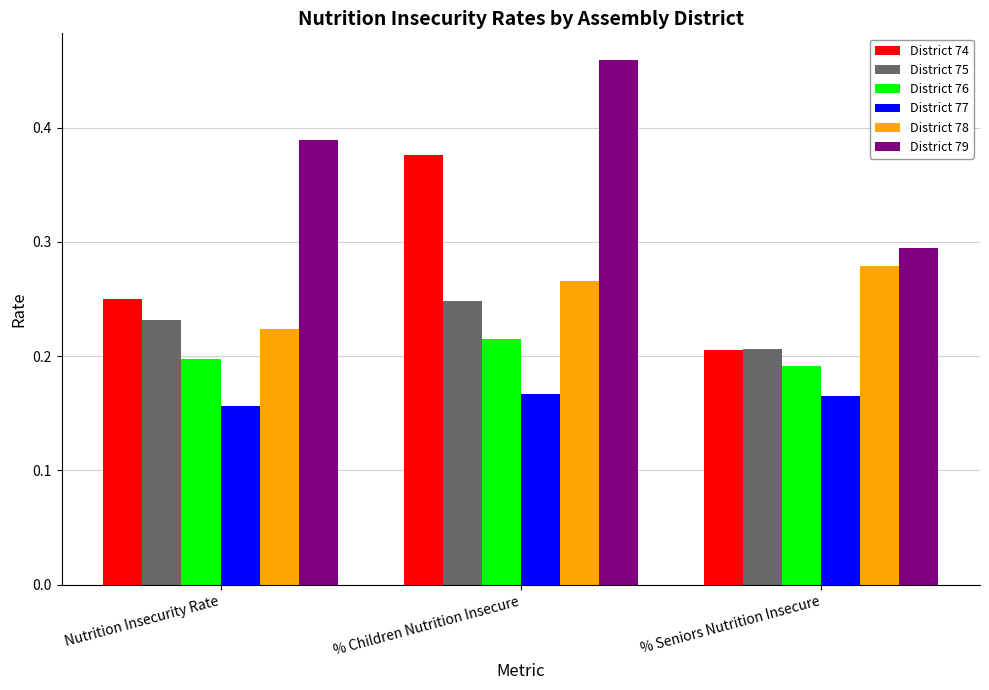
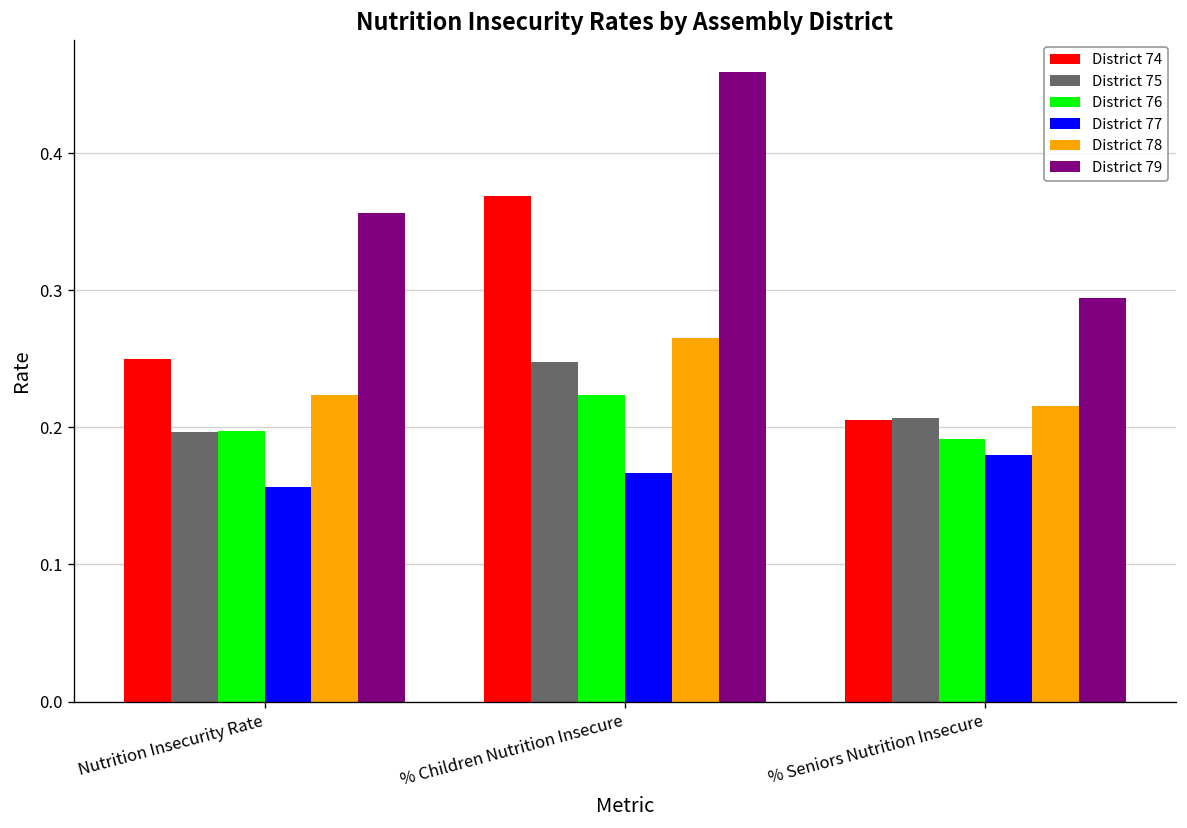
  {
    "District 74": {
      "Nutrition Insecurity Rate": 0.250,
-     "% Children Nutrition Insecure": 0.376,
+     "% Children Nutrition Insecure": 0.369,
      "% Seniors Nutrition Insecure": 0.206
    },
    "District 75": {
-     "Nutrition Insecurity Rate": 0.232,
+     "Nutrition Insecurity Rate": 0.197,
      "% Children Nutrition Insecure": 0.248,
      "% Seniors Nutrition Insecure": 0.206
    },
    "District 76": {
      "Nutrition Insecurity Rate": 0.197,
-     "% Children Nutrition Insecure": 0.215,
+     "% Children Nutrition Insecure": 0.224,
      "% Seniors Nutrition Insecure": 0.192
    },
    "District 77": {
      "Nutrition Insecurity Rate": 0.156,
      "% Children Nutrition Insecure": 0.167,
-     "% Seniors Nutrition Insecure": 0.165
+     "% Seniors Nutrition Insecure": 0.180
    },
    "District 78": {
      "Nutrition Insecurity Rate": 0.223,
      "% Children Nutrition Insecure": 0.265,
-     "% Seniors Nutrition Insecure": 0.279
+     "% Seniors Nutrition Insecure": 0.216
    },
    "District 79": {
-     "Nutrition Insecurity Rate": 0.389,
+     "Nutrition Insecurity Rate": 0.356,
      "% Children Nutrition Insecure": 0.459,
      "% Seniors Nutrition Insecure": 0.294
    }
  }
